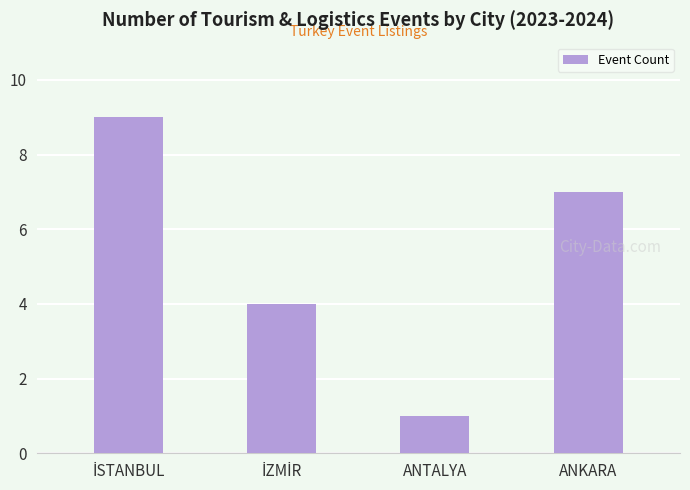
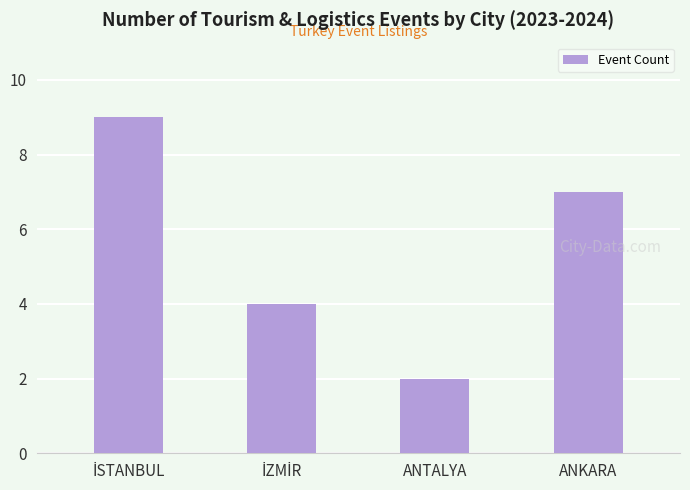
  {
    "İSTANBUL": 9,
    "İZMİR": 4,
-   "ANTALYA": 1,
+   "ANTALYA": 2,
    "ANKARA": 7
  }
